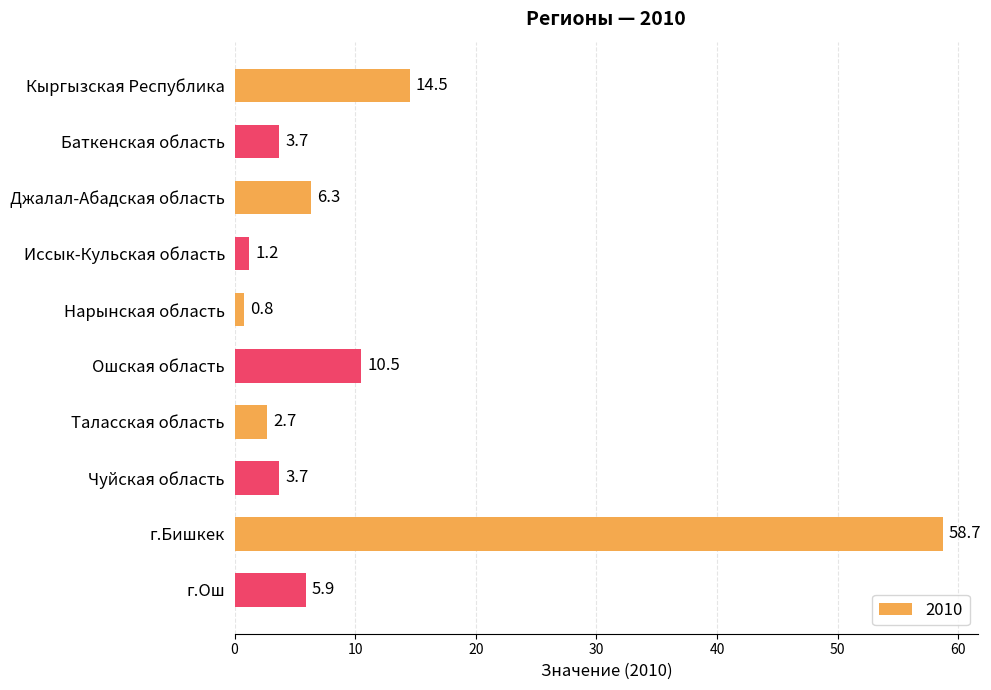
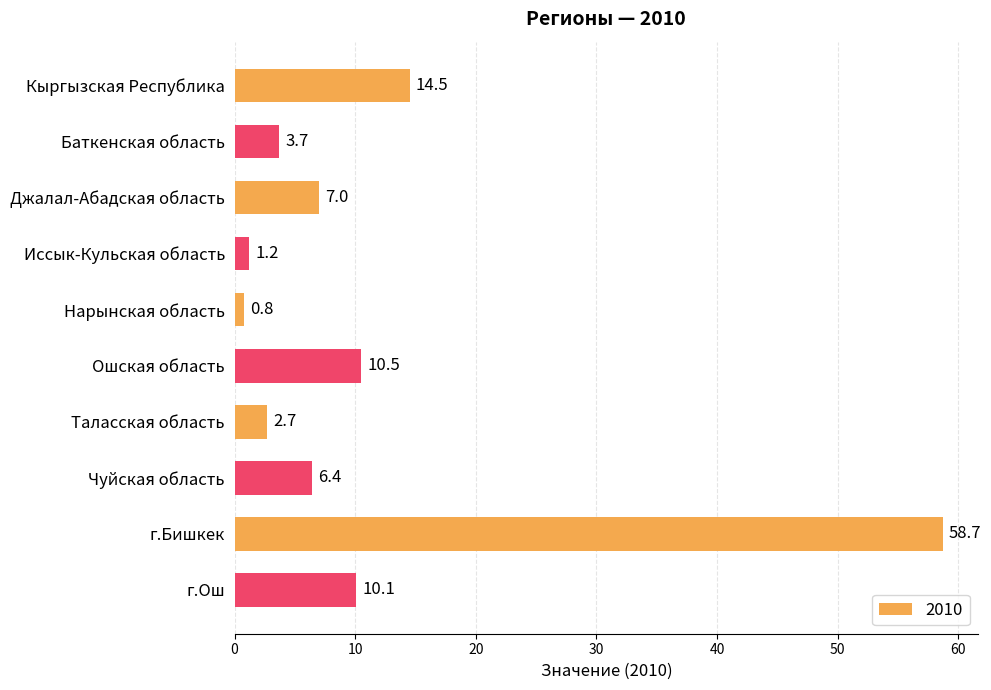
  {
    "Кыргызская Республика": 14.5,
    "Баткенская область": 3.7,
-   "Джалал-Абадская область": 6.3,
+   "Джалал-Абадская область": 7.0,
    "Иссык-Кульская область": 1.2,
    "Нарынская область": 0.8,
    "Ошская область": 10.5,
    "Таласская область": 2.7,
-   "Чуйская область": 3.7,
+   "Чуйская область": 6.4,
    "г.Бишкек": 58.7,
-   "г.Ош": 5.9
+   "г.Ош": 10.1
  }
